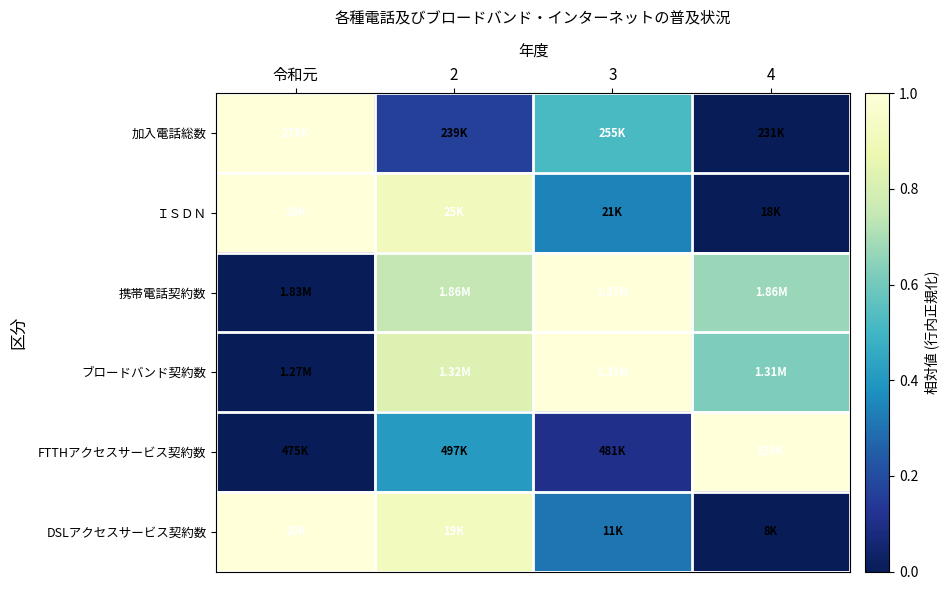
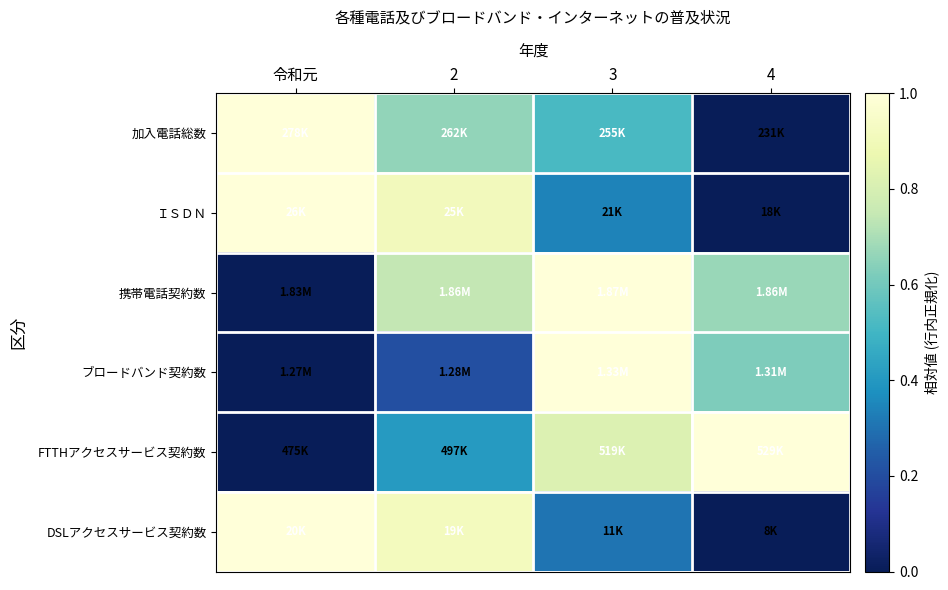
  {
    "加入電話総数": {
-     "2": "239K",
+     "2": "262K",
      "3": "255K",
      "4": "231K"
    },
    "ＩＳＤＮ": {
      "2": "25K",
      "3": "21K",
      "4": "18K"
    },
    "携帯電話契約数": {
      "令和元": "1.83M",
      "2": "1.86M",
      "4": "1.86M"
    },
    "ブロードバンド契約数": {
      "令和元": "1.27M",
-     "2": "1.32M",
+     "2": "1.28M",
      "4": "1.31M"
    },
    "FTTHアクセスサービス契約数": {
      "令和元": "475K",
      "2": "497K",
-     "3": "481K"
+     "3": "519K"
    },
    "DSLアクセスサービス契約数": {
      "2": "19K",
      "3": "11K",
      "4": "8K"
    }
  }
